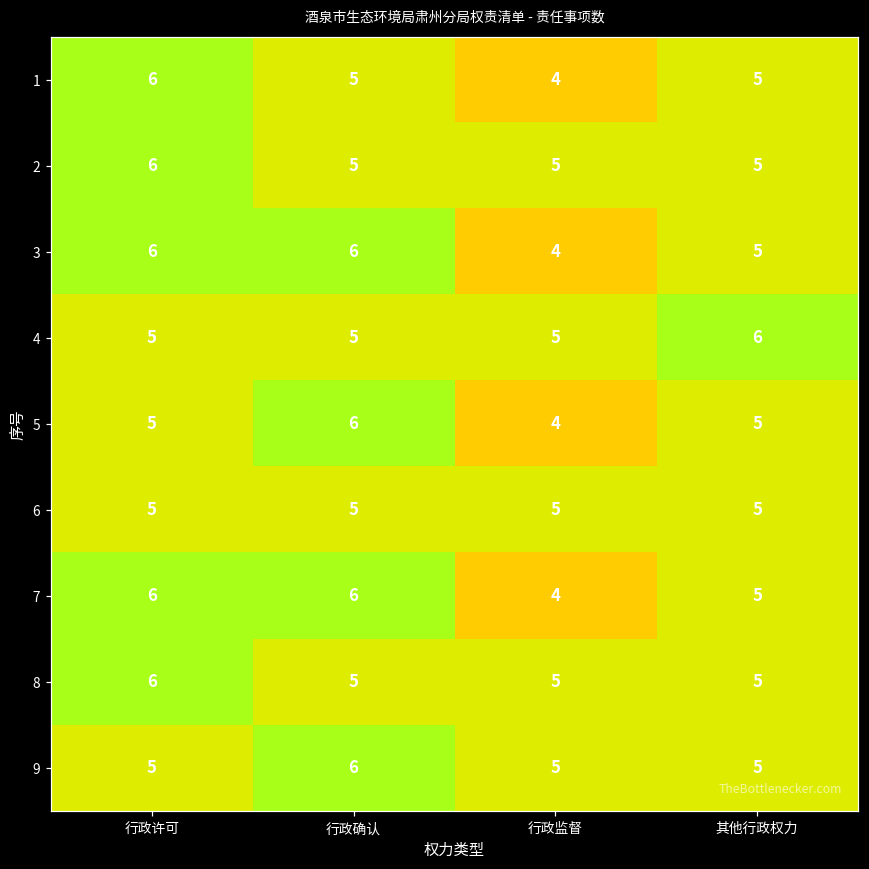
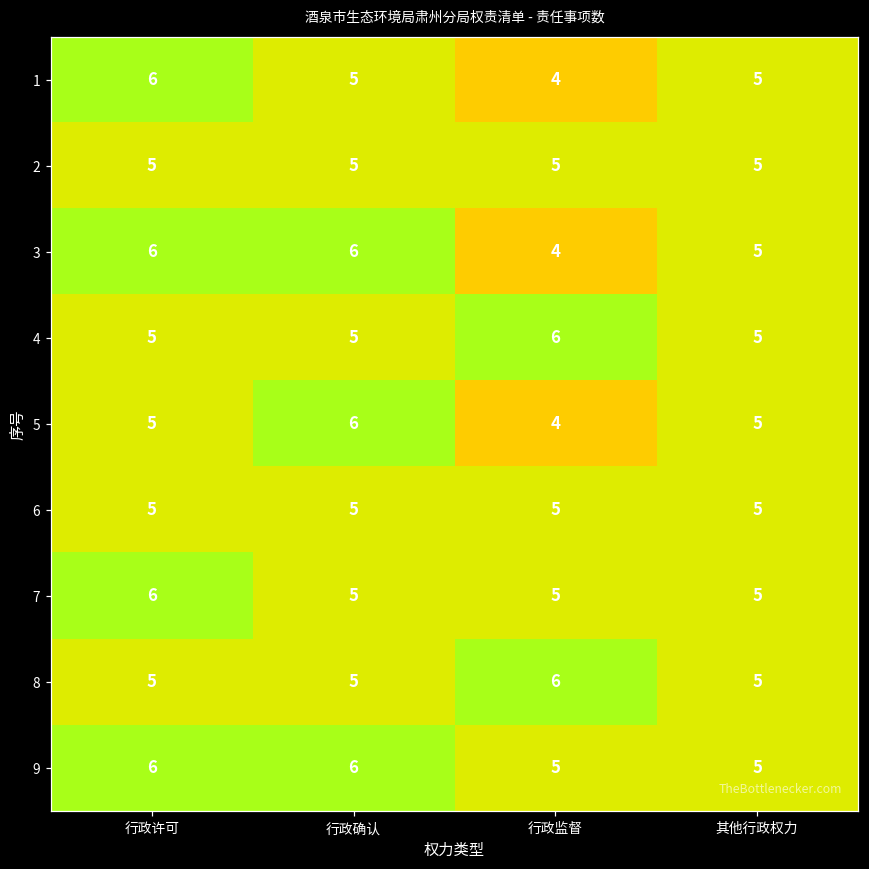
  {
    "1": {
      "行政许可": 6,
      "行政确认": 5,
      "行政监督": 4,
      "其他行政权力": 5
    },
    "2": {
-     "行政许可": 6,
+     "行政许可": 5,
      "行政确认": 5,
      "行政监督": 5,
      "其他行政权力": 5
    },
    "3": {
      "行政许可": 6,
      "行政确认": 6,
      "行政监督": 4,
      "其他行政权力": 5
    },
    "4": {
      "行政许可": 5,
      "行政确认": 5,
-     "行政监督": 5,
-     "其他行政权力": 6
+     "行政监督": 6,
+     "其他行政权力": 5
    },
    "5": {
      "行政许可": 5,
      "行政确认": 6,
      "行政监督": 4,
      "其他行政权力": 5
    },
    "6": {
      "行政许可": 5,
      "行政确认": 5,
      "行政监督": 5,
      "其他行政权力": 5
    },
    "7": {
      "行政许可": 6,
-     "行政确认": 6,
-     "行政监督": 4,
+     "行政确认": 5,
+     "行政监督": 5,
      "其他行政权力": 5
    },
    "8": {
-     "行政许可": 6,
+     "行政许可": 5,
      "行政确认": 5,
-     "行政监督": 5,
+     "行政监督": 6,
      "其他行政权力": 5
    },
    "9": {
-     "行政许可": 5,
+     "行政许可": 6,
      "行政确认": 6,
      "行政监督": 5
    }
  }
